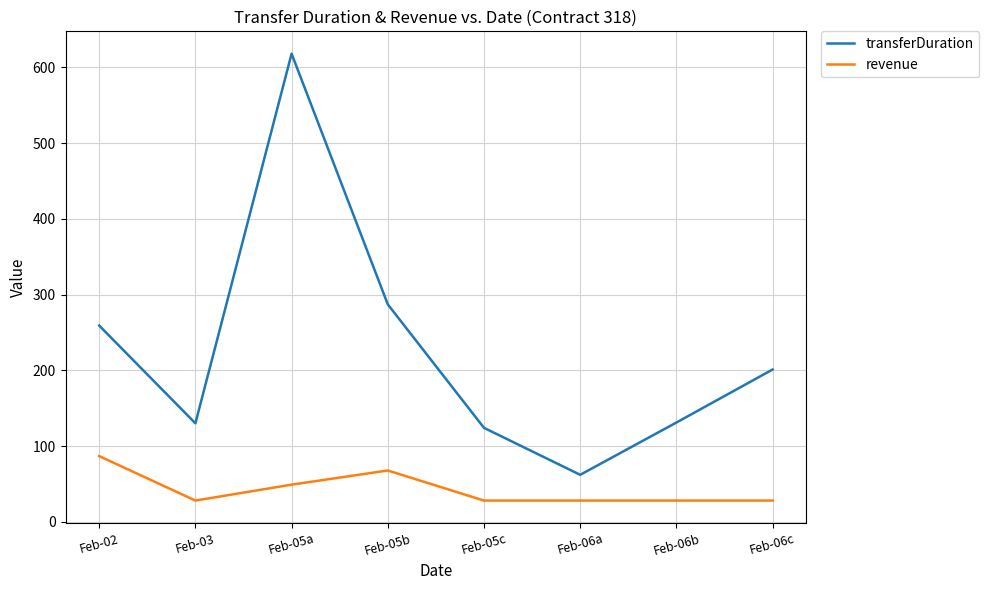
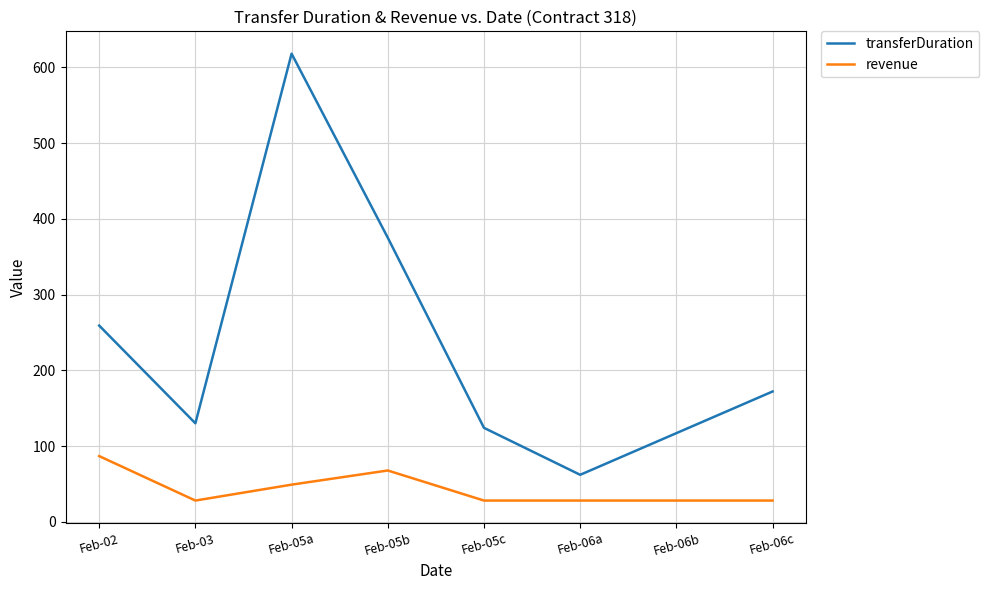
  {
    "transferDuration": {
      "Feb-02": 260,
      "Feb-03": 130,
      "Feb-05a": 620,
-     "Feb-05b": 290,
+     "Feb-05b": 380,
      "Feb-05c": 120,
      "Feb-06a": 60,
-     "Feb-06b": 130,
-     "Feb-06c": 200
+     "Feb-06b": 120,
+     "Feb-06c": 170
    },
    "revenue": {
      "Feb-02": 90,
      "Feb-03": 30,
      "Feb-05a": 50,
      "Feb-05b": 70,
      "Feb-05c": 30,
      "Feb-06a": 30,
      "Feb-06b": 30,
      "Feb-06c": 30
    }
  }
